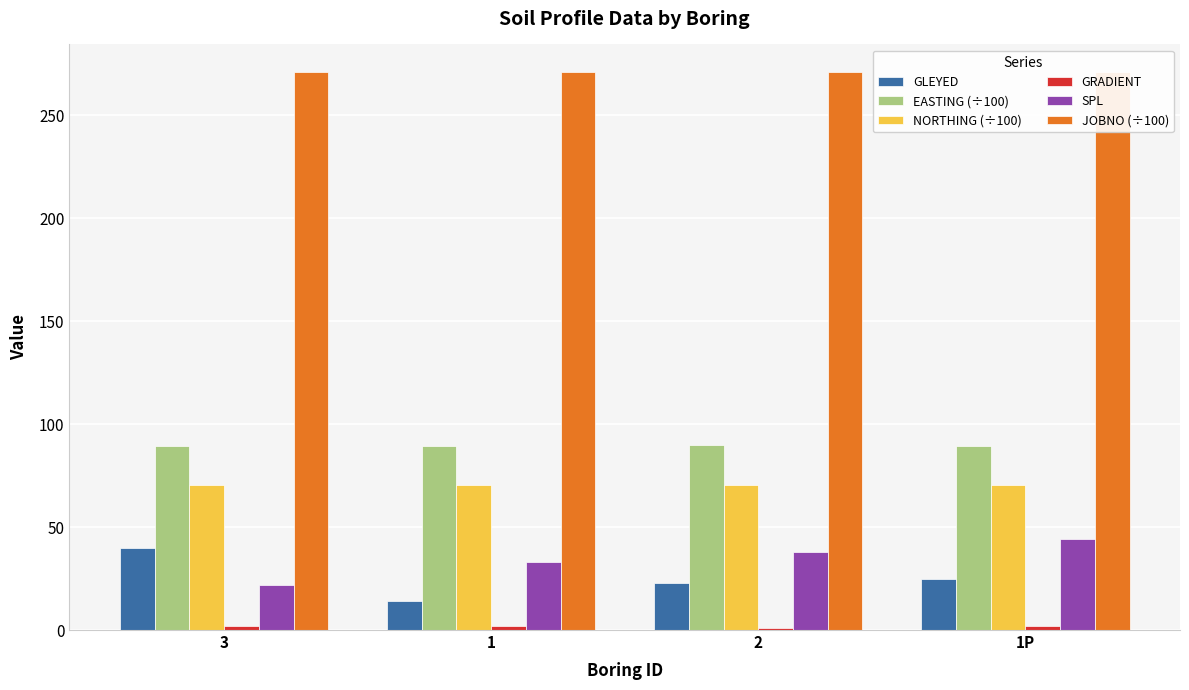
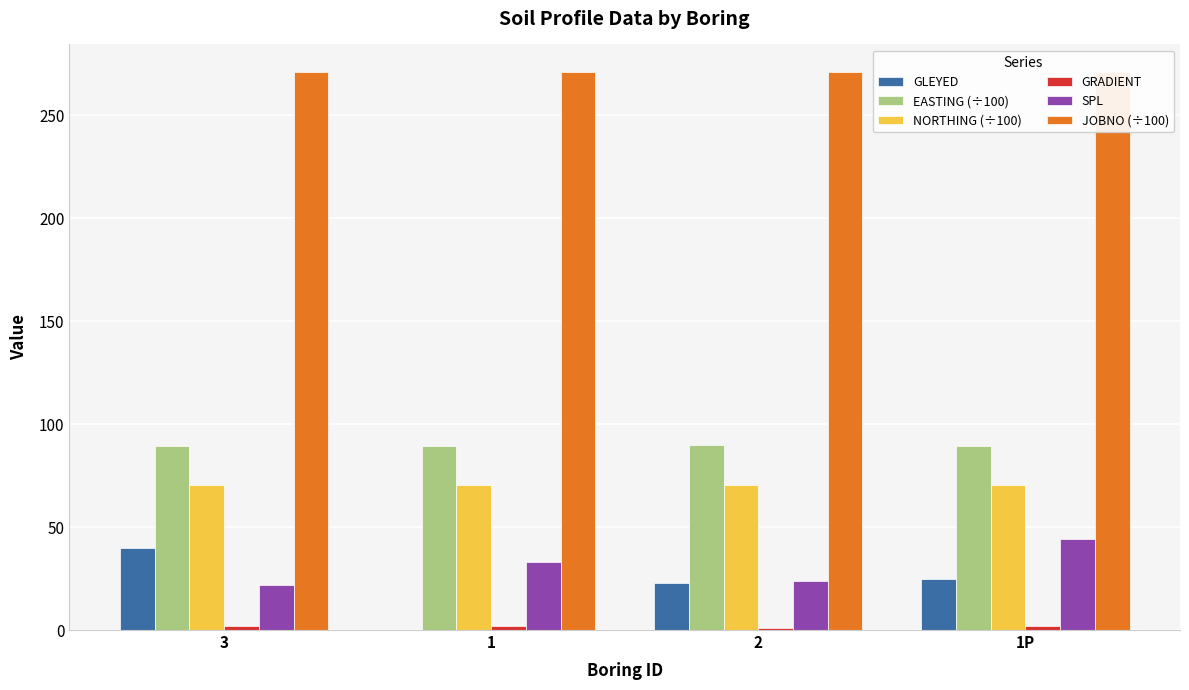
  {
    "GLEYED": {
      "3": 40,
-     "1": 14,
+     "1": 0,
      "2": 23,
      "1P": 25
    },
    "EASTING (÷100)": {
      "3": 90,
      "1": 90,
      "2": 90,
      "1P": 90
    },
    "NORTHING (÷100)": {
      "3": 71,
      "1": 71,
      "2": 71,
      "1P": 71
    },
    "GRADIENT": {
      "3": 2,
      "1": 2,
      "1P": 2
    },
    "SPL": {
      "3": 22,
      "1": 33,
-     "2": 38,
+     "2": 24,
      "1P": 44
    },
    "JOBNO (÷100)": {
      "3": 271,
      "1": 271,
      "2": 271
    }
  }
